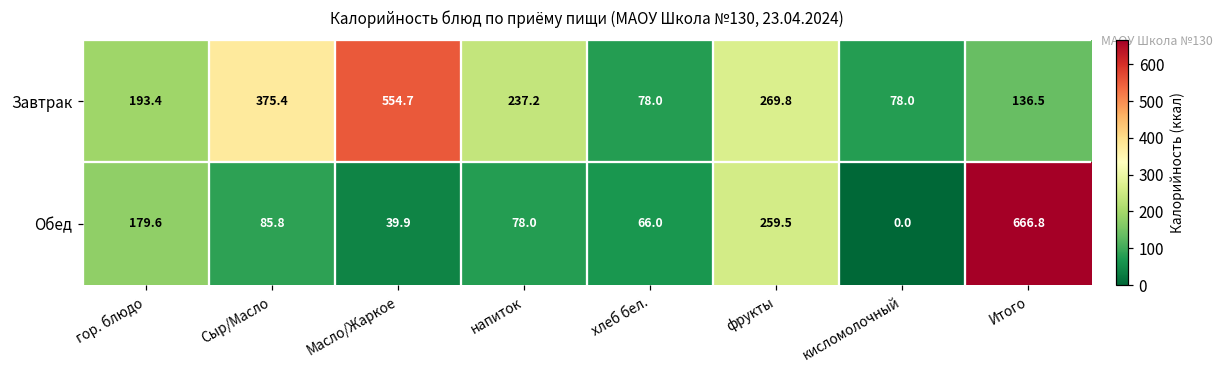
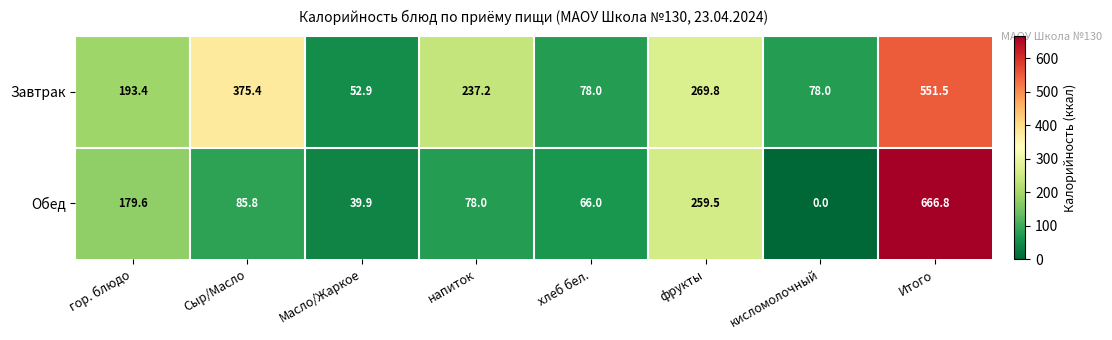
  {
    "Завтрак": {
      "гор. блюдо": 193.4,
      "Сыр/Масло": 375.4,
-     "Масло/Жаркое": 554.7,
+     "Масло/Жаркое": 52.9,
      "напиток": 237.2,
      "хлеб бел.": 78.0,
      "фрукты": 269.8,
      "кисломолочный": 78.0,
-     "Итого": 136.5
+     "Итого": 551.5
    },
    "Обед": {
      "гор. блюдо": 179.6,
      "Сыр/Масло": 85.8,
      "Масло/Жаркое": 39.9,
      "напиток": 78.0,
      "хлеб бел.": 66.0,
      "фрукты": 259.5,
      "кисломолочный": 0.0,
      "Итого": 666.8
    }
  }
